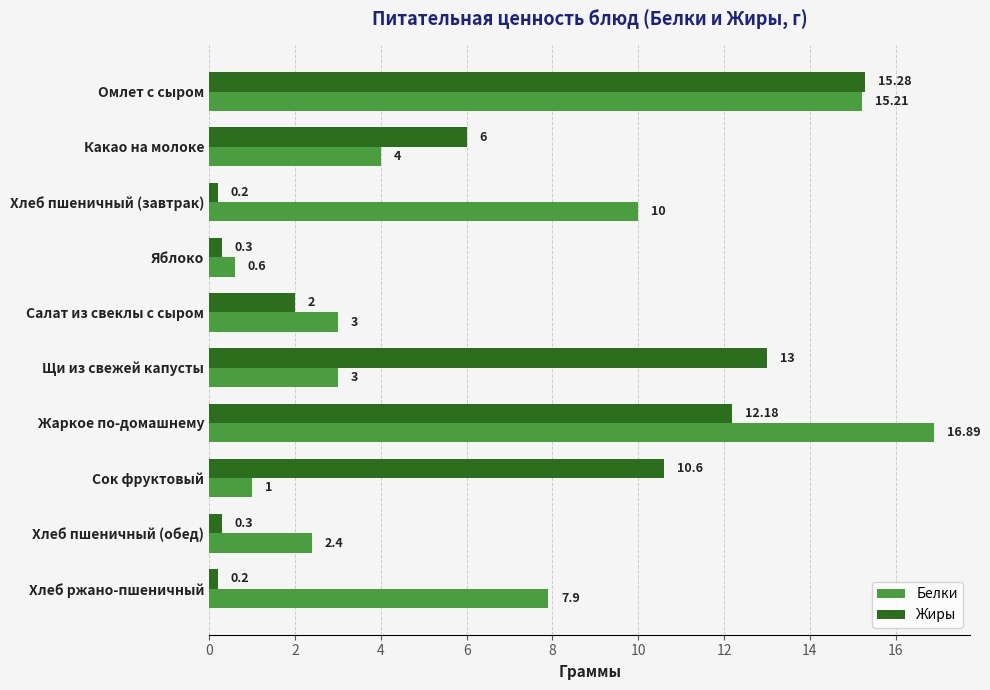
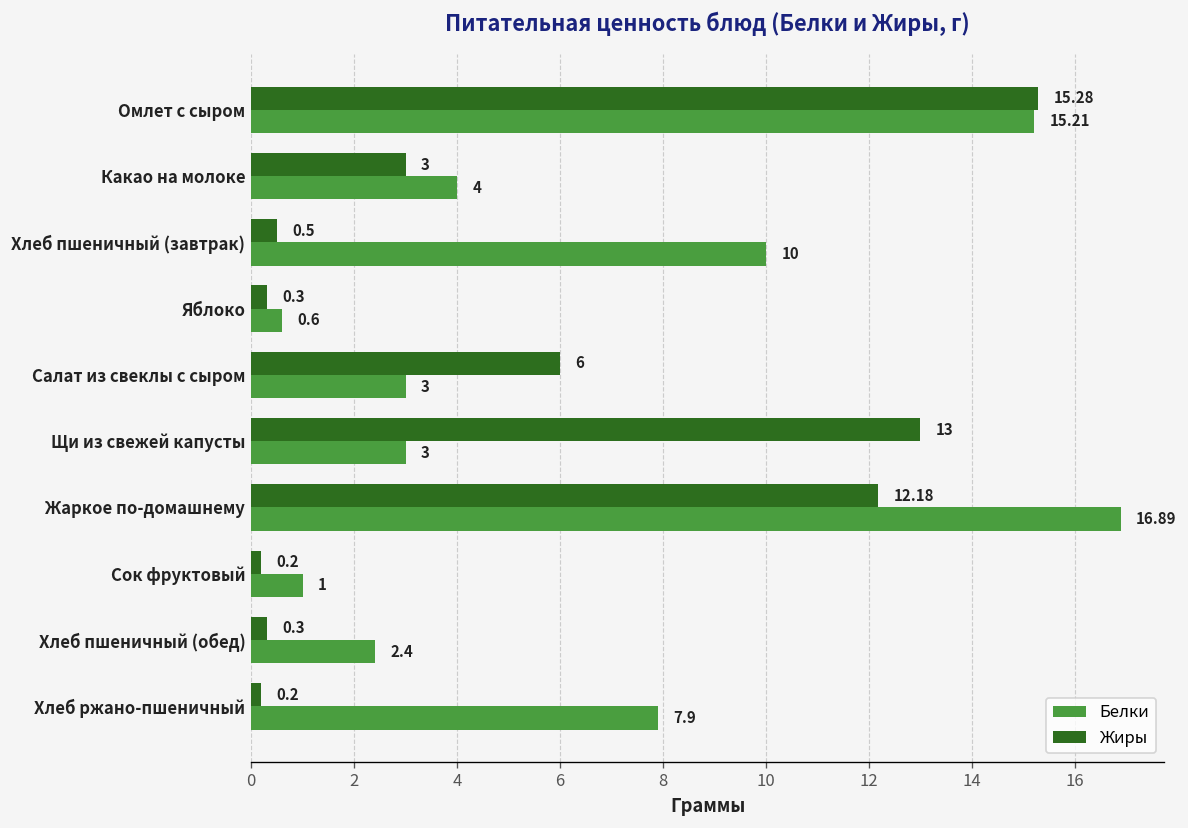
  {
    "Белки": {
      "Омлет с сыром": 15.21,
      "Какао на молоке": 4,
      "Хлеб пшеничный (завтрак)": 10,
      "Яблоко": 0.6,
      "Салат из свеклы с сыром": 3,
      "Щи из свежей капусты": 3,
      "Жаркое по-домашнему": 16.89,
      "Сок фруктовый": 1,
      "Хлеб пшеничный (обед)": 2.4,
      "Хлеб ржано-пшеничный": 7.9
    },
    "Жиры": {
      "Омлет с сыром": 15.28,
-     "Какао на молоке": 6,
-     "Хлеб пшеничный (завтрак)": 0.2,
+     "Какао на молоке": 3,
+     "Хлеб пшеничный (завтрак)": 0.5,
      "Яблоко": 0.3,
-     "Салат из свеклы с сыром": 2,
+     "Салат из свеклы с сыром": 6,
      "Щи из свежей капусты": 13,
      "Жаркое по-домашнему": 12.18,
-     "Сок фруктовый": 10.6,
+     "Сок фруктовый": 0.2,
      "Хлеб пшеничный (обед)": 0.3,
      "Хлеб ржано-пшеничный": 0.2
    }
  }
